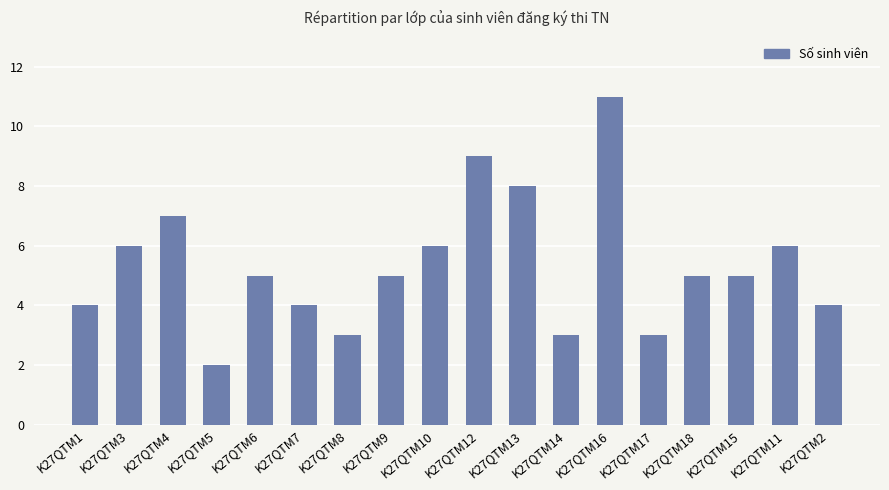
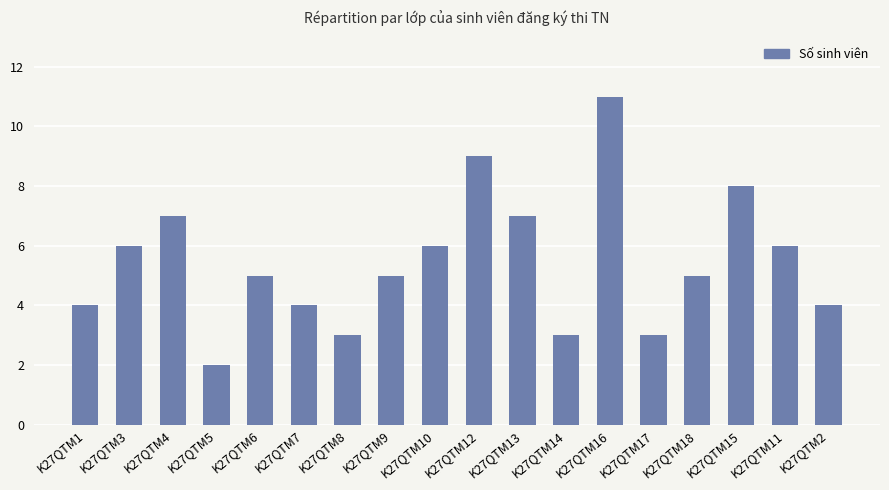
  {
    "K27QTM1": 4,
    "K27QTM3": 6,
    "K27QTM4": 7,
    "K27QTM5": 2,
    "K27QTM6": 5,
    "K27QTM7": 4,
    "K27QTM8": 3,
    "K27QTM9": 5,
    "K27QTM10": 6,
    "K27QTM12": 9,
-   "K27QTM13": 8,
+   "K27QTM13": 7,
    "K27QTM14": 3,
    "K27QTM16": 11,
    "K27QTM17": 3,
    "K27QTM18": 5,
-   "K27QTM15": 5,
+   "K27QTM15": 8,
    "K27QTM11": 6,
    "K27QTM2": 4
  }
